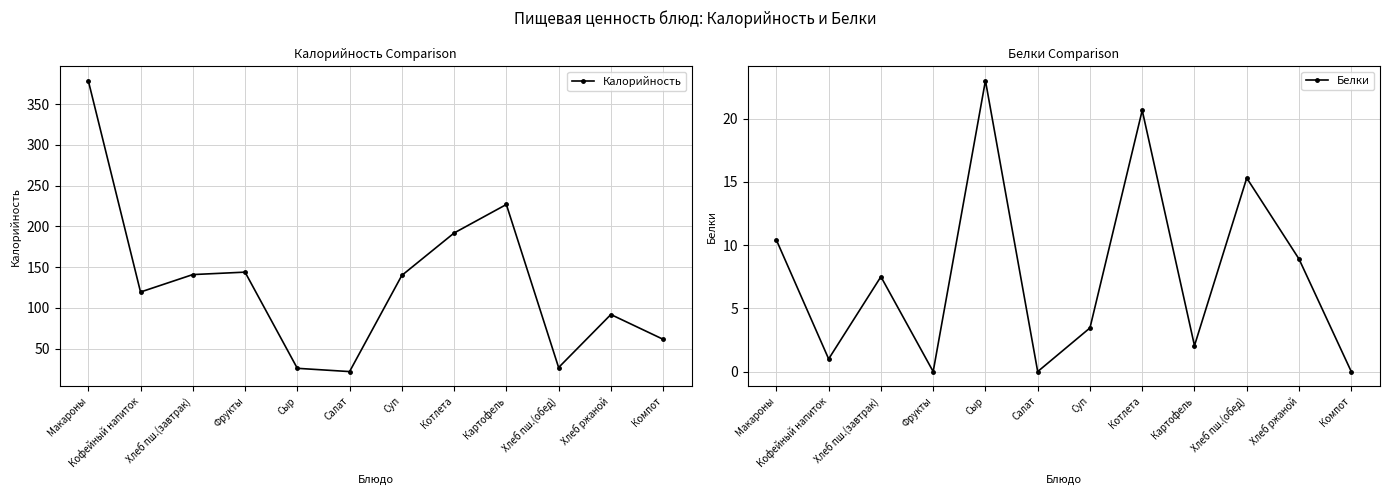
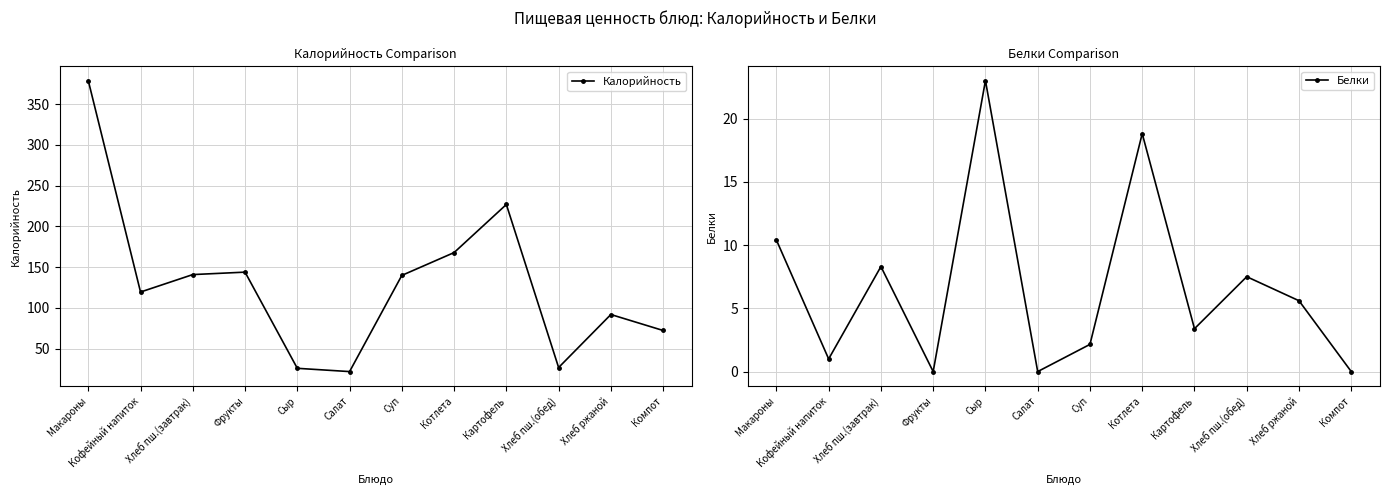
  {
    "Калорийность Comparison": {
      "Макароны": 380,
      "Кофейный напиток": 120,
      "Хлеб пш.(завтрак)": 140,
      "Фрукты": 140,
      "Сыр": 30,
      "Салат": 20,
      "Суп": 140,
-     "Котлета": 190,
+     "Котлета": 170,
      "Картофель": 230,
      "Хлеб пш.(обед)": 30,
      "Хлеб ржаной": 90,
-     "Компот": 60
+     "Компот": 70
    },
    "Белки Comparison": {
      "Макароны": 10.4,
      "Кофейный напиток": 1.0,
-     "Хлеб пш.(завтрак)": 7.5,
+     "Хлеб пш.(завтрак)": 8.3,
      "Фрукты": 0.0,
      "Сыр": 23.0,
      "Салат": 0.0,
-     "Суп": 3.5,
-     "Котлета": 20.7,
-     "Картофель": 2.1,
-     "Хлеб пш.(обед)": 15.3,
-     "Хлеб ржаной": 8.9,
+     "Суп": 2.2,
+     "Котлета": 18.8,
+     "Картофель": 3.4,
+     "Хлеб пш.(обед)": 7.5,
+     "Хлеб ржаной": 5.6,
      "Компот": 0.0
    }
  }
